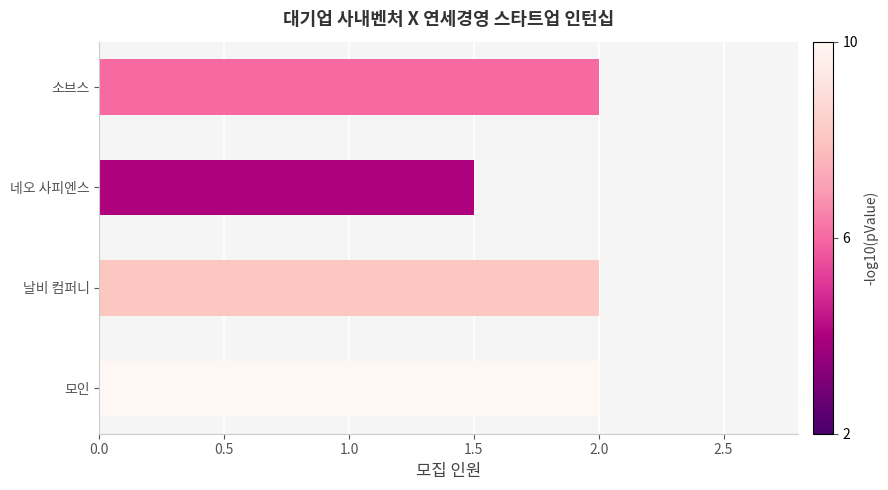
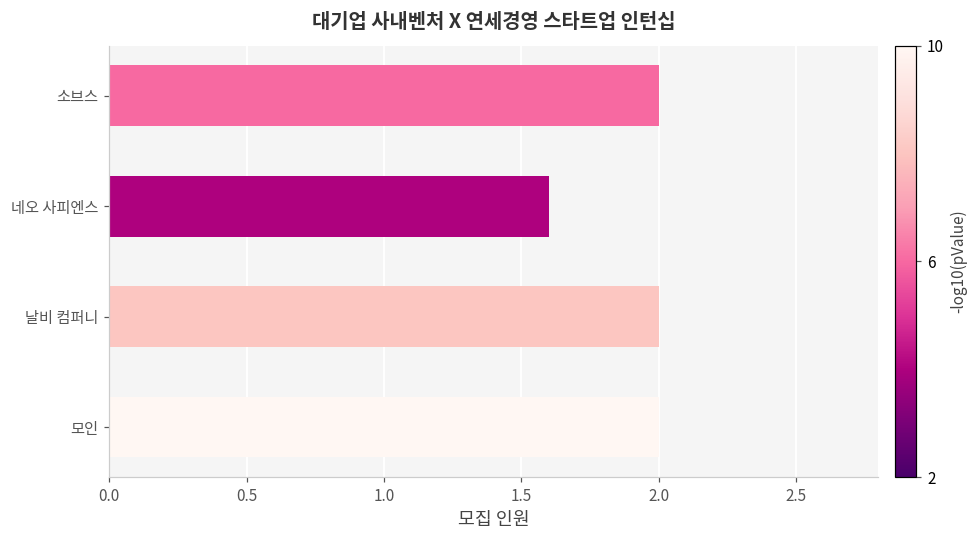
  {
    "소브스": 2.0,
-   "네오 사피엔스": 1.5,
+   "네오 사피엔스": 1.6,
    "날비 컴퍼니": 2.0,
    "모인": 2.0
  }
